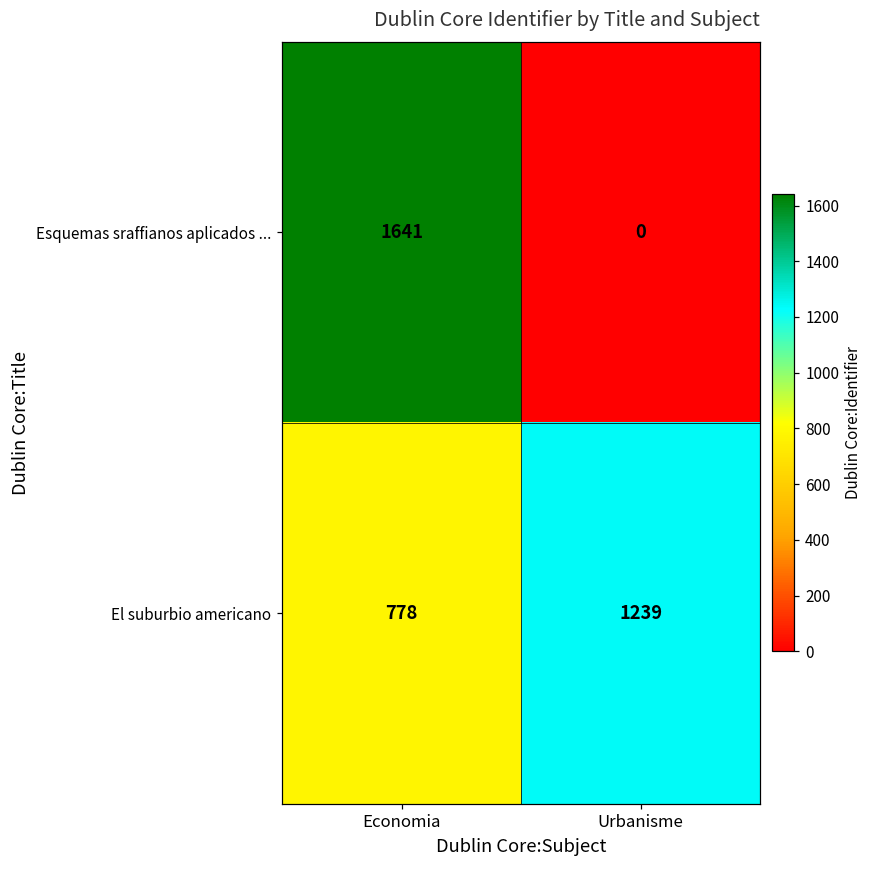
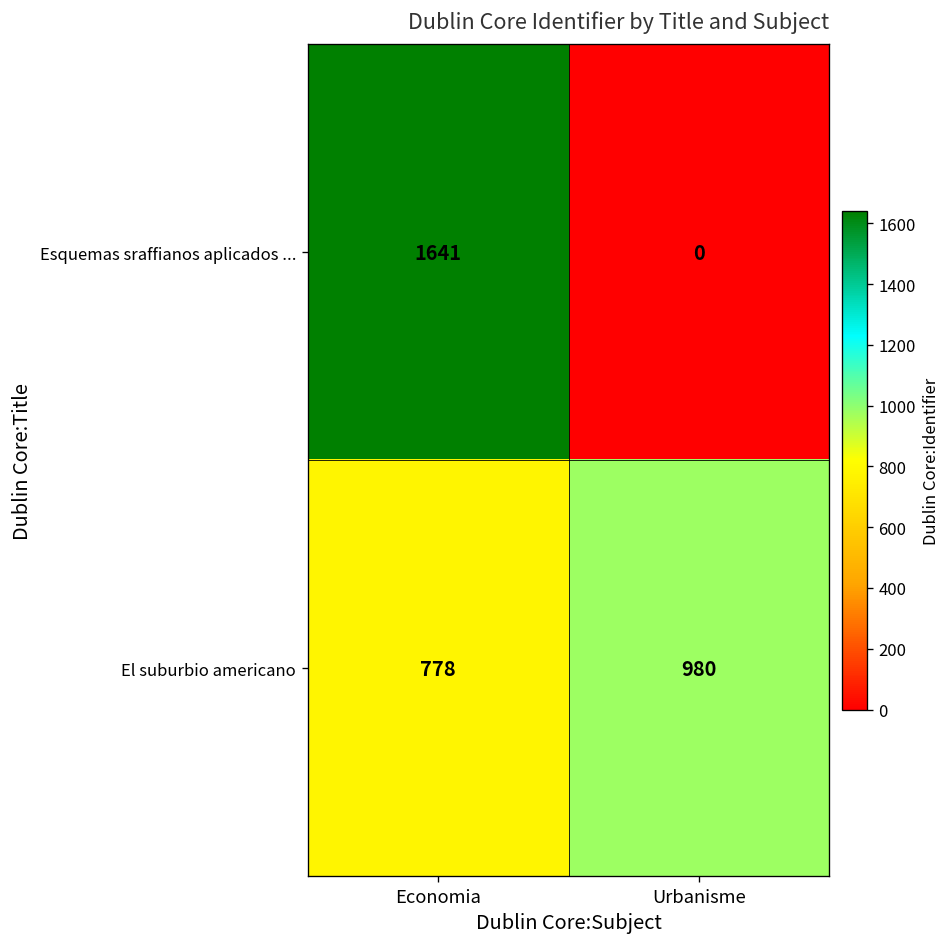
  {
    "Esquemas sraffianos aplicados ...": {
      "Economia": 1641,
      "Urbanisme": 0
    },
    "El suburbio americano": {
      "Economia": 778,
-     "Urbanisme": 1239
+     "Urbanisme": 980
    }
  }
